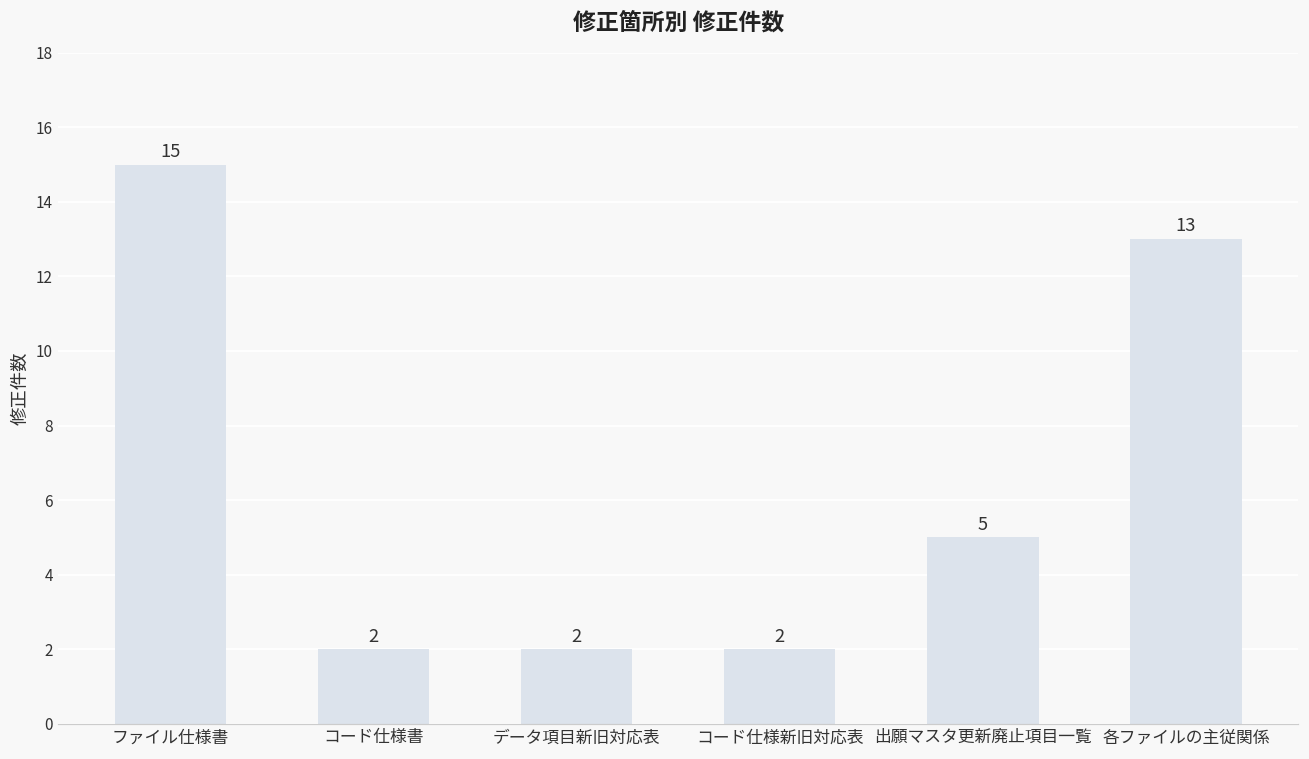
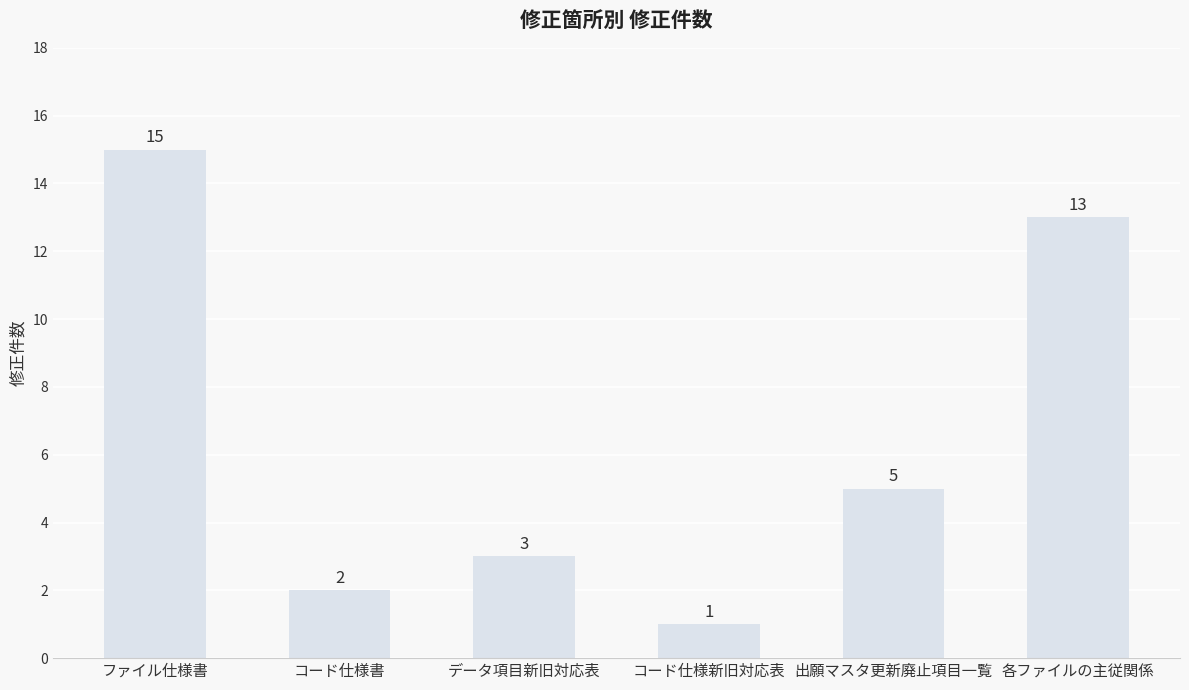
  {
    "ファイル仕様書": 15,
    "コード仕様書": 2,
-   "データ項目新旧対応表": 2,
-   "コード仕様新旧対応表": 2,
+   "データ項目新旧対応表": 3,
+   "コード仕様新旧対応表": 1,
    "出願マスタ更新廃止項目一覧": 5,
    "各ファイルの主従関係": 13
  }
